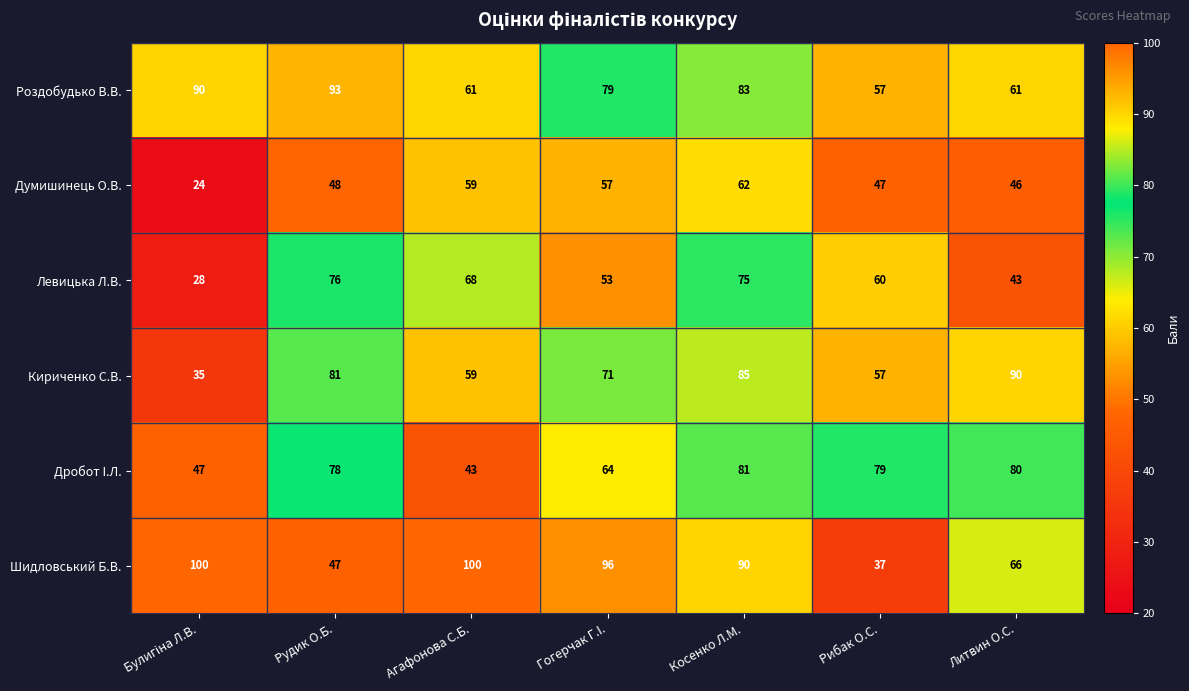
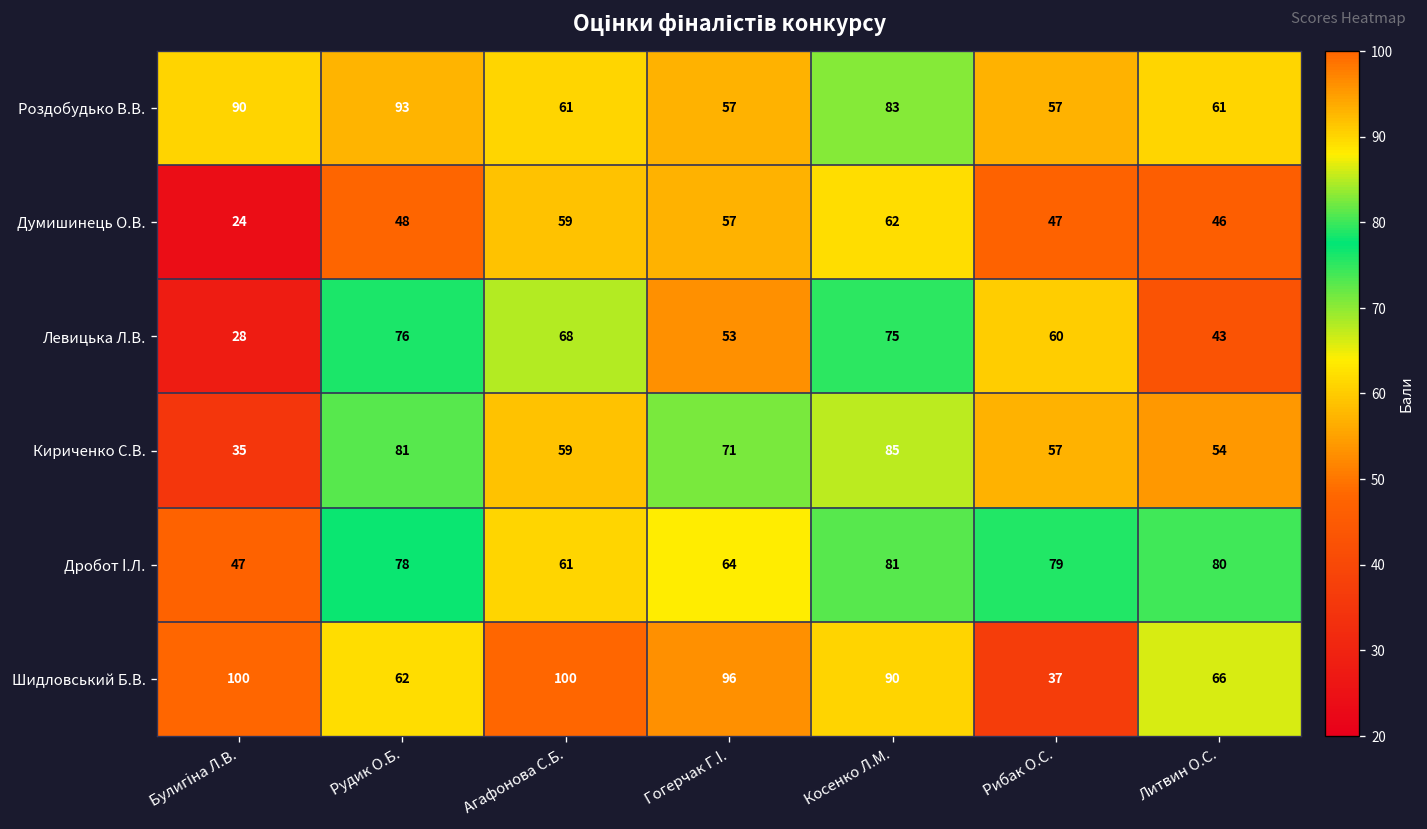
  {
    "Роздобудько В.В.": {
      "Булигіна Л.В.": 90,
      "Рудик О.Б.": 93,
      "Агафонова С.Б.": 61,
-     "Гогерчак Г.І.": 79,
+     "Гогерчак Г.І.": 57,
      "Косенко Л.М.": 83,
      "Рибак О.С.": 57,
      "Литвин О.С.": 61
    },
    "Думишинець О.В.": {
      "Булигіна Л.В.": 24,
      "Рудик О.Б.": 48,
      "Агафонова С.Б.": 59,
      "Гогерчак Г.І.": 57,
      "Косенко Л.М.": 62,
      "Рибак О.С.": 47,
      "Литвин О.С.": 46
    },
    "Левицька Л.В.": {
      "Булигіна Л.В.": 28,
      "Рудик О.Б.": 76,
      "Агафонова С.Б.": 68,
      "Гогерчак Г.І.": 53,
      "Косенко Л.М.": 75,
      "Рибак О.С.": 60,
      "Литвин О.С.": 43
    },
    "Кириченко С.В.": {
      "Булигіна Л.В.": 35,
      "Рудик О.Б.": 81,
      "Агафонова С.Б.": 59,
      "Гогерчак Г.І.": 71,
      "Косенко Л.М.": 85,
      "Рибак О.С.": 57,
-     "Литвин О.С.": 90
+     "Литвин О.С.": 54
    },
    "Дробот І.Л.": {
      "Булигіна Л.В.": 47,
      "Рудик О.Б.": 78,
-     "Агафонова С.Б.": 43,
+     "Агафонова С.Б.": 61,
      "Гогерчак Г.І.": 64,
      "Косенко Л.М.": 81,
      "Рибак О.С.": 79,
      "Литвин О.С.": 80
    },
    "Шидловський Б.В.": {
      "Булигіна Л.В.": 100,
-     "Рудик О.Б.": 47,
+     "Рудик О.Б.": 62,
      "Агафонова С.Б.": 100,
      "Гогерчак Г.І.": 96,
      "Косенко Л.М.": 90,
      "Рибак О.С.": 37,
      "Литвин О.С.": 66
    }
  }
